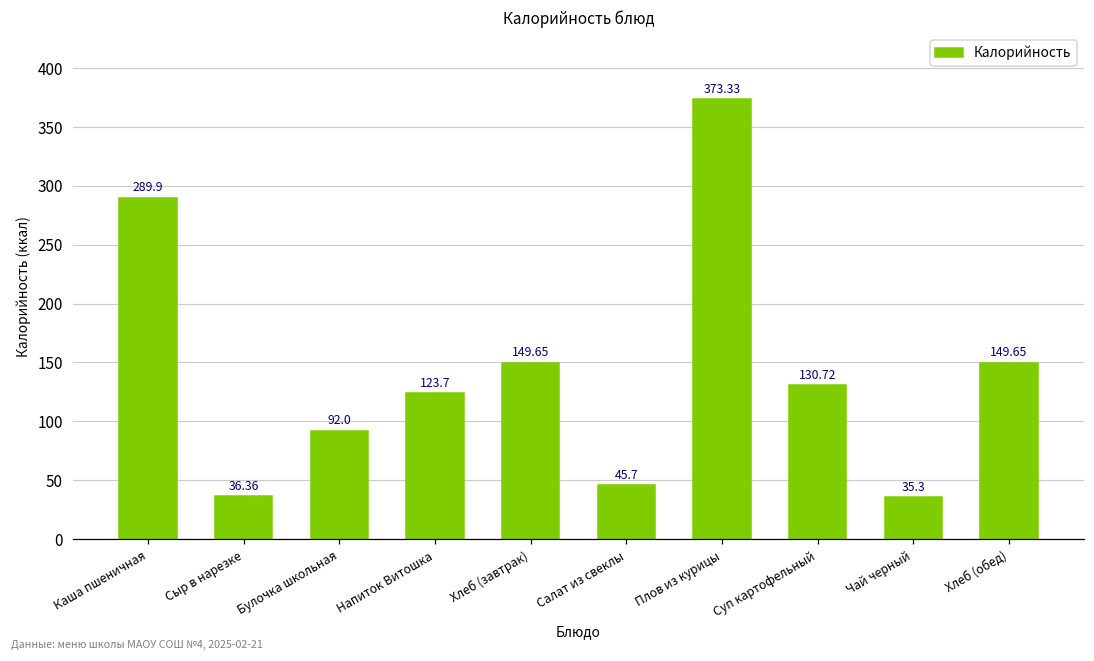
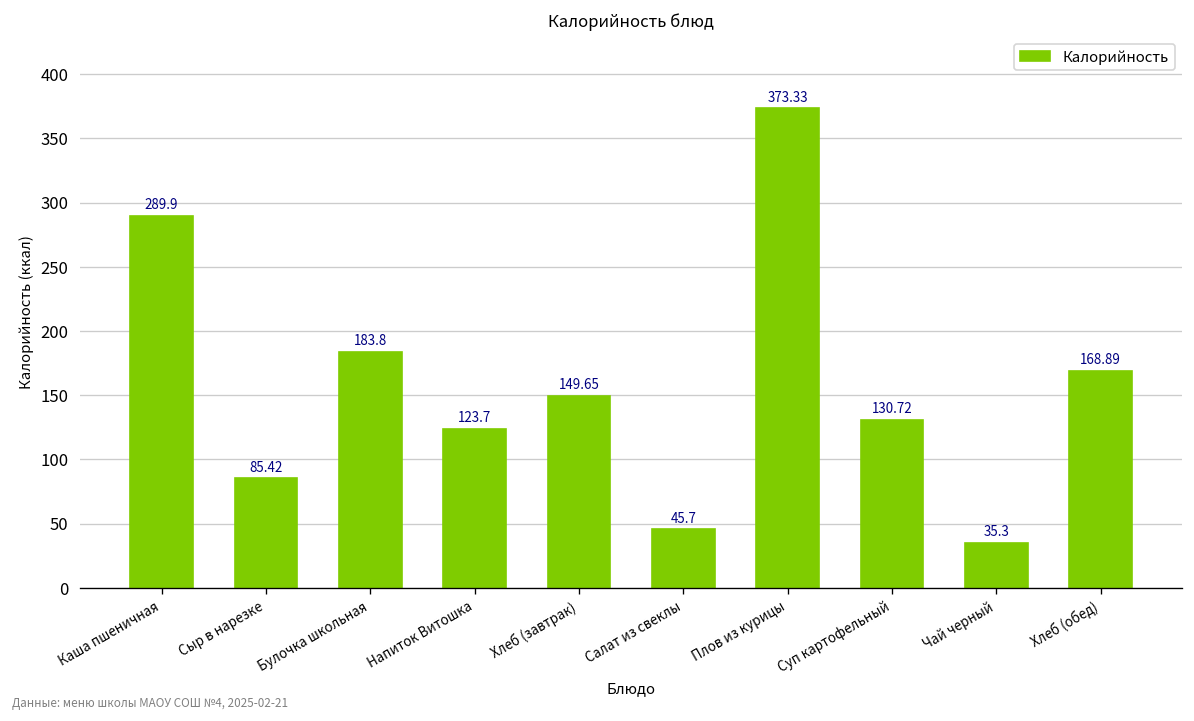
  {
    "Каша пшеничная": 289.9,
-   "Сыр в нарезке": 36.36,
-   "Булочка школьная": 92.0,
+   "Сыр в нарезке": 85.42,
+   "Булочка школьная": 183.8,
    "Напиток Витошка": 123.7,
    "Хлеб (завтрак)": 149.65,
    "Салат из свеклы": 45.7,
    "Плов из курицы": 373.33,
    "Суп картофельный": 130.72,
    "Чай черный": 35.3,
-   "Хлеб (обед)": 149.65
+   "Хлеб (обед)": 168.89
  }
